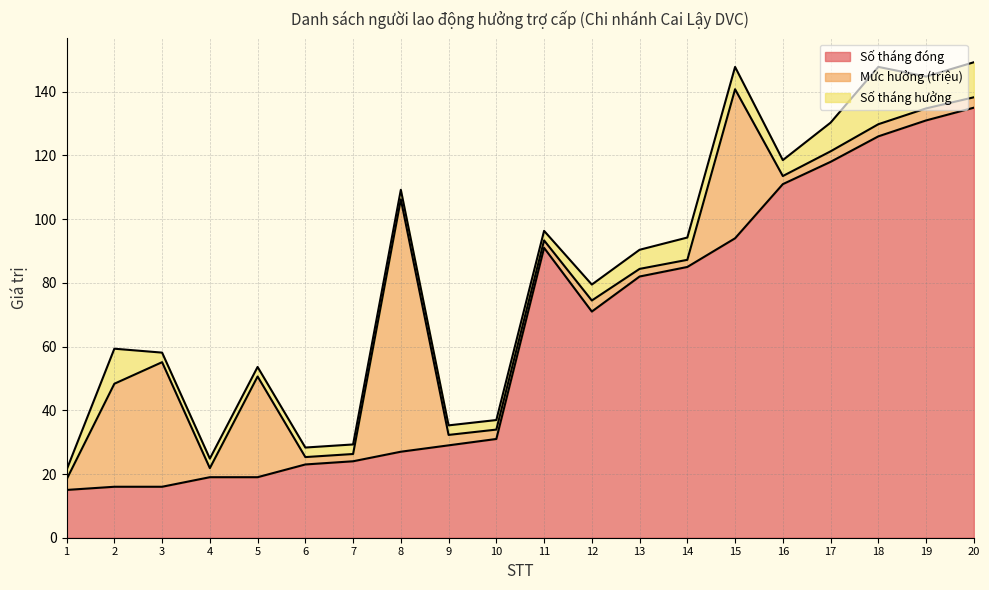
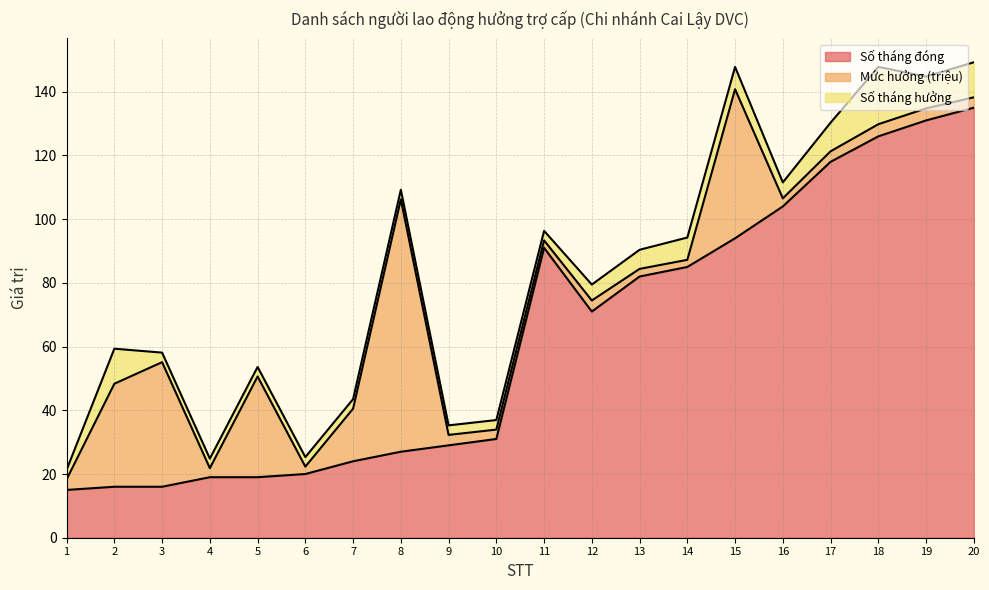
  {
    "Số tháng đóng": {
      "1": 15,
      "2": 16,
      "3": 16,
      "4": 19,
      "5": 19,
-     "6": 23,
+     "6": 20,
      "7": 24,
      "8": 27,
      "9": 29,
      "10": 31,
      "11": 91,
      "12": 71,
      "13": 82,
      "14": 85,
      "15": 94,
-     "16": 111,
+     "16": 104,
      "17": 118,
      "18": 126,
      "19": 131,
      "20": 135
    },
    "Mức hưởng (triệu)": {
      "1": 3,
      "2": 32,
      "3": 39,
      "4": 3,
      "5": 32,
      "6": 2,
-     "7": 2,
+     "7": 17,
      "8": 79,
      "9": 3,
      "10": 3,
      "11": 2,
      "12": 3,
      "13": 2,
      "14": 2,
      "15": 47,
      "16": 3,
      "17": 3,
      "18": 4,
      "20": 3
    },
    "Số tháng hưởng": {
      "1": 3,
      "2": 11,
      "3": 3,
      "4": 3,
      "5": 3,
      "6": 3,
      "7": 3,
      "8": 3,
      "9": 3,
      "10": 3,
      "11": 3,
      "12": 5,
      "13": 6,
      "14": 7,
      "15": 7,
      "16": 5,
      "17": 9,
      "20": 11
    }
  }
